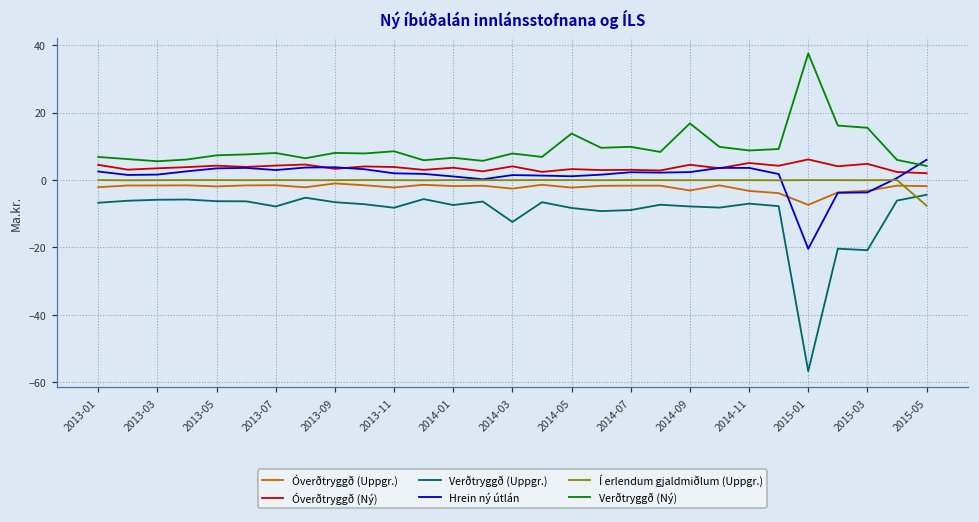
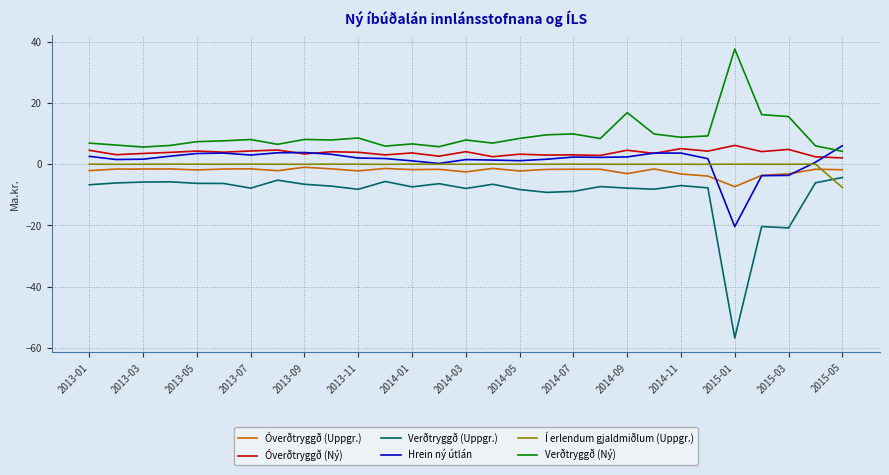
  {
    "Óverðtryggð (Uppgr.)": {
      "2013-01": -2,
      "2013-03": -2,
      "2013-05": -2,
      "2013-07": -2,
      "2013-09": -1,
      "2013-11": -2,
      "2014-01": -2,
      "2014-03": -3,
      "2014-05": -2,
      "2014-07": -2,
      "2014-09": -3,
      "2014-11": -3,
      "2015-01": -7,
      "2015-05": -2
    },
    "Óverðtryggð (Ný)": {
      "2013-01": 5,
      "2013-03": 3,
      "2013-07": 4,
      "2013-11": 4,
      "2014-01": 4,
      "2014-03": 4,
      "2014-05": 3,
      "2014-09": 5,
      "2014-11": 5,
      "2015-01": 6,
      "2015-03": 5,
      "2015-05": 2
    },
    "Verðtryggð (Uppgr.)": {
      "2013-01": -7,
      "2013-03": -6,
      "2013-05": -6,
      "2013-07": -8,
      "2013-09": -7,
      "2013-11": -8,
      "2014-01": -7,
-     "2014-03": -12,
+     "2014-03": -8,
      "2014-05": -8,
      "2014-07": -9,
      "2014-09": -8,
      "2014-11": -7,
      "2015-01": -57,
      "2015-03": -21,
      "2015-05": -4
    },
    "Hrein ný útlán": {
      "2013-01": 3,
      "2013-03": 2,
      "2013-07": 3,
      "2013-11": 2,
      "2014-01": 1,
      "2014-03": 1,
      "2014-05": 1,
      "2014-09": 2,
      "2014-11": 4,
      "2015-01": -20,
      "2015-05": 6
    },
    "Í erlendum gjaldmiðlum (Uppgr.)": {
      "2013-01": 0,
      "2013-03": 0,
      "2013-05": 0,
      "2013-07": 0,
      "2013-09": 0,
      "2013-11": 0,
      "2014-01": 0,
      "2014-03": 0,
      "2014-05": 0,
      "2014-07": 0,
      "2014-09": 0,
      "2014-11": 0,
      "2015-01": 0,
      "2015-03": 0,
      "2015-05": -8
    },
    "Verðtryggð (Ný)": {
      "2013-01": 7,
      "2013-03": 6,
      "2013-05": 7,
      "2013-07": 8,
      "2013-09": 8,
      "2013-11": 9,
      "2014-01": 7,
      "2014-03": 8,
-     "2014-05": 14,
+     "2014-05": 8,
      "2014-07": 10,
      "2014-09": 17,
      "2014-11": 9,
      "2015-01": 38,
      "2015-03": 16,
      "2015-05": 4
    }
  }
